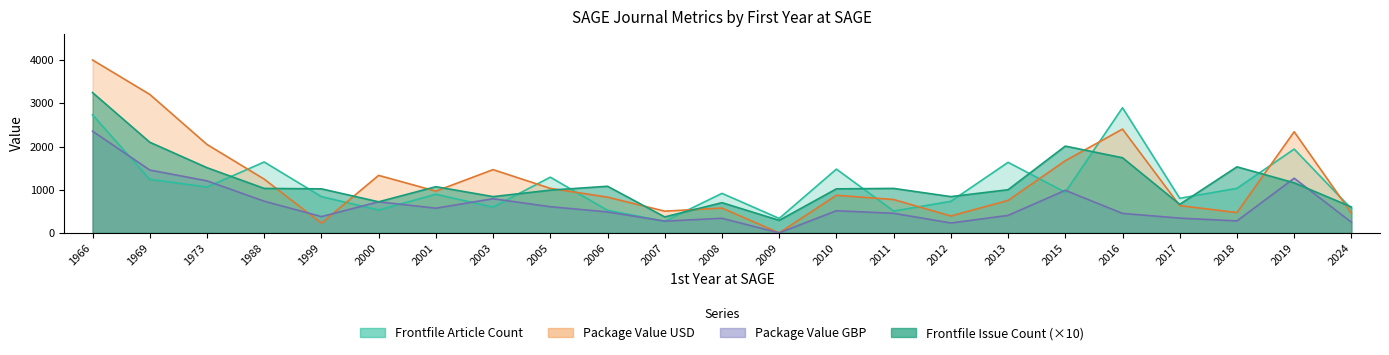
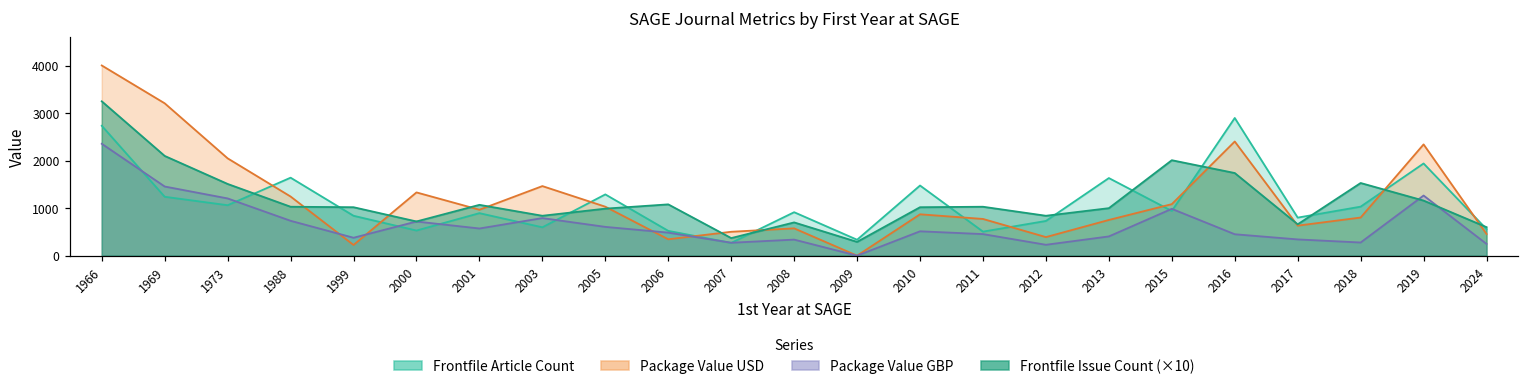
  {
    "Package Value USD": {
      "1966": 4000,
      "1969": 3200,
      "1973": 2000,
      "1988": 1200,
      "1999": 200,
      "2000": 1300,
      "2001": 1000,
      "2003": 1500,
-     "2006": 800,
+     "2006": 300,
      "2007": 500,
      "2008": 600,
      "2010": 900,
      "2011": 800,
      "2012": 400,
      "2013": 800,
-     "2015": 1700,
+     "2015": 1100,
      "2016": 2400,
-     "2018": 500,
+     "2018": 800,
      "2019": 2300,
      "2024": 500
    }
  }
